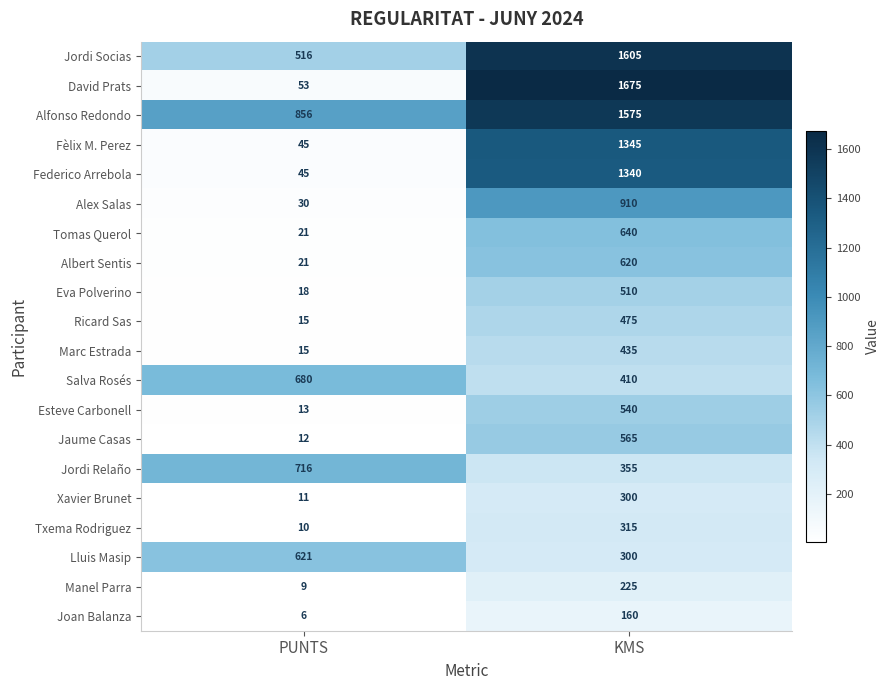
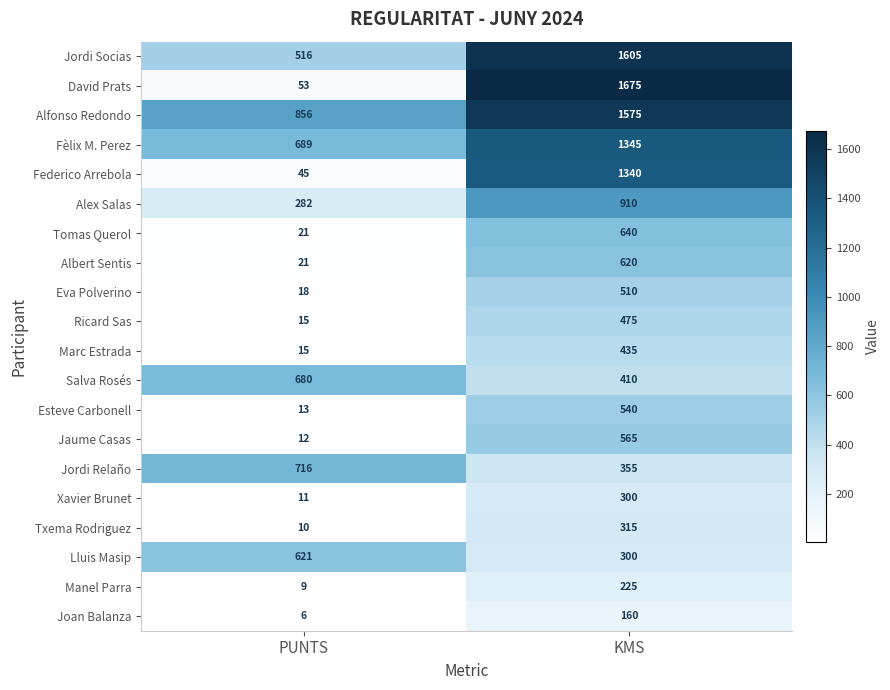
  {
    "Jordi Socias": {
      "PUNTS": 516,
      "KMS": 1605
    },
    "David Prats": {
      "PUNTS": 53,
      "KMS": 1675
    },
    "Alfonso Redondo": {
      "PUNTS": 856,
      "KMS": 1575
    },
    "Fèlix M. Perez": {
-     "PUNTS": 45,
+     "PUNTS": 689,
      "KMS": 1345
    },
    "Federico Arrebola": {
      "PUNTS": 45,
      "KMS": 1340
    },
    "Alex Salas": {
-     "PUNTS": 30,
+     "PUNTS": 282,
      "KMS": 910
    },
    "Tomas Querol": {
      "PUNTS": 21,
      "KMS": 640
    },
    "Albert Sentis": {
      "PUNTS": 21,
      "KMS": 620
    },
    "Eva Polverino": {
      "PUNTS": 18,
      "KMS": 510
    },
    "Ricard Sas": {
      "PUNTS": 15,
      "KMS": 475
    },
    "Marc Estrada": {
      "PUNTS": 15,
      "KMS": 435
    },
    "Salva Rosés": {
      "PUNTS": 680,
      "KMS": 410
    },
    "Esteve Carbonell": {
      "PUNTS": 13,
      "KMS": 540
    },
    "Jaume Casas": {
      "PUNTS": 12,
      "KMS": 565
    },
    "Jordi Relaño": {
      "PUNTS": 716,
      "KMS": 355
    },
    "Xavier Brunet": {
      "PUNTS": 11,
      "KMS": 300
    },
    "Txema Rodriguez": {
      "PUNTS": 10,
      "KMS": 315
    },
    "Lluis Masip": {
      "PUNTS": 621,
      "KMS": 300
    },
    "Manel Parra": {
      "PUNTS": 9,
      "KMS": 225
    },
    "Joan Balanza": {
      "PUNTS": 6,
      "KMS": 160
    }
  }
